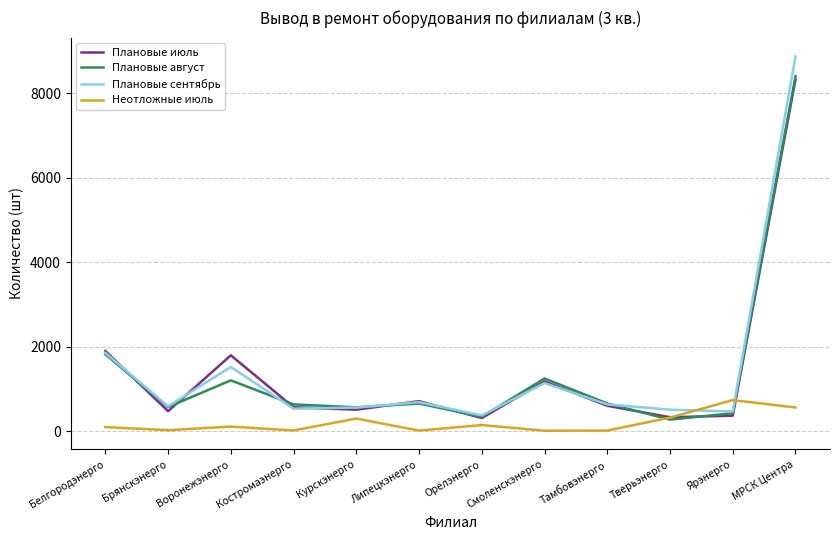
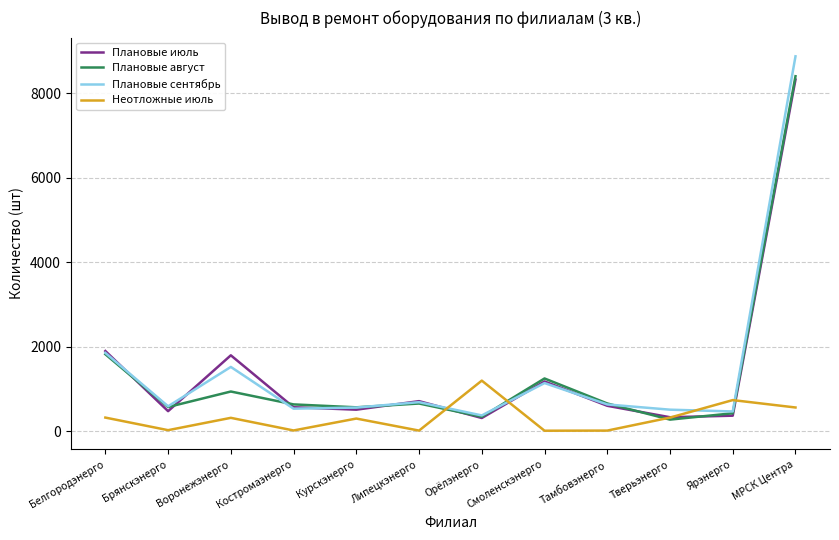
  {
    "Плановые июль": {
      "Брянскэнерго": 500,
      "Воронежэнерго": 1800,
      "МРСК Центра": 8300
    },
    "Плановые август": {
-     "Воронежэнерго": 1200,
+     "Воронежэнерго": 900,
      "Костромаэнерго": 600,
      "Смоленскэнерго": 1200,
      "МРСК Центра": 8400
    },
    "Плановые сентябрь": {
      "Воронежэнерго": 1500,
      "Тверьэнерго": 500,
      "МРСК Центра": 8900
    },
    "Неотложные июль": {
-     "Белгородэнерго": 100,
+     "Белгородэнерго": 300,
      "Брянскэнерго": 0,
-     "Воронежэнерго": 100,
+     "Воронежэнерго": 300,
      "Костромаэнерго": 0,
      "Курскэнерго": 300,
      "Липецкэнерго": 0,
-     "Орёлэнерго": 100,
+     "Орёлэнерго": 1200,
      "Смоленскэнерго": 0,
      "Тамбовэнерго": 0,
      "Ярэнерго": 700,
      "МРСК Центра": 600
    }
  }
